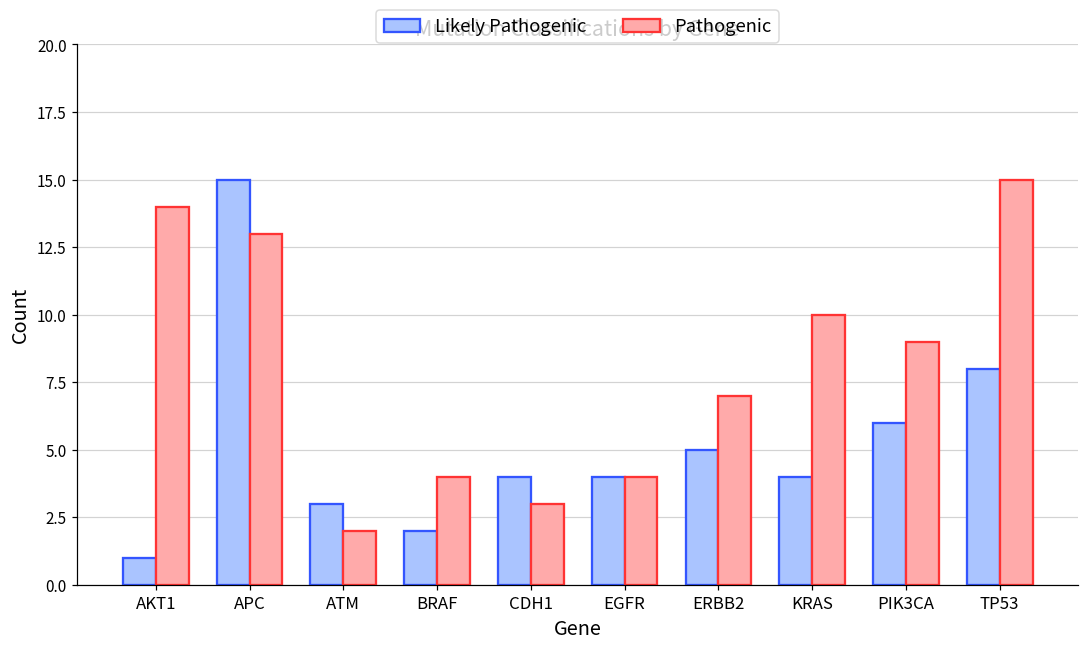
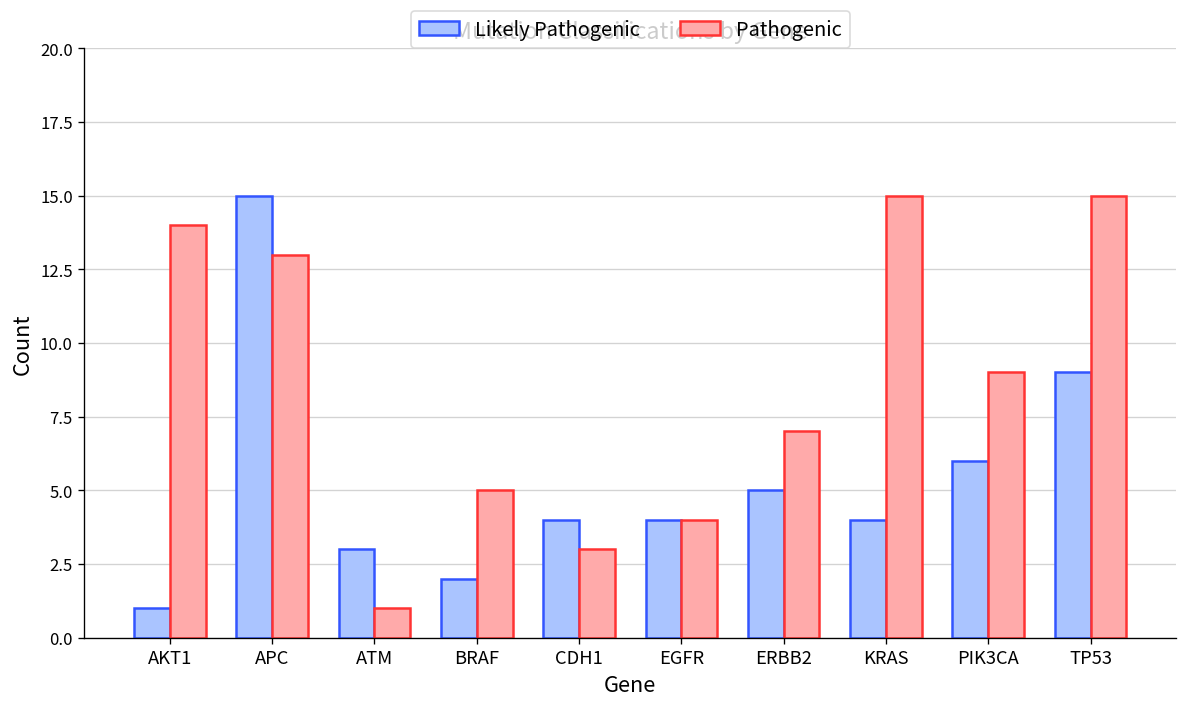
  {
    "Likely Pathogenic": {
      "AKT1": 1,
      "APC": 15,
      "ATM": 3,
      "BRAF": 2,
      "CDH1": 4,
      "EGFR": 4,
      "ERBB2": 5,
      "KRAS": 4,
      "PIK3CA": 6,
-     "TP53": 8
+     "TP53": 9
    },
    "Pathogenic": {
      "AKT1": 14,
      "APC": 13,
-     "ATM": 2,
-     "BRAF": 4,
+     "ATM": 1,
+     "BRAF": 5,
      "CDH1": 3,
      "EGFR": 4,
      "ERBB2": 7,
-     "KRAS": 10,
+     "KRAS": 15,
      "PIK3CA": 9,
      "TP53": 15
    }
  }
